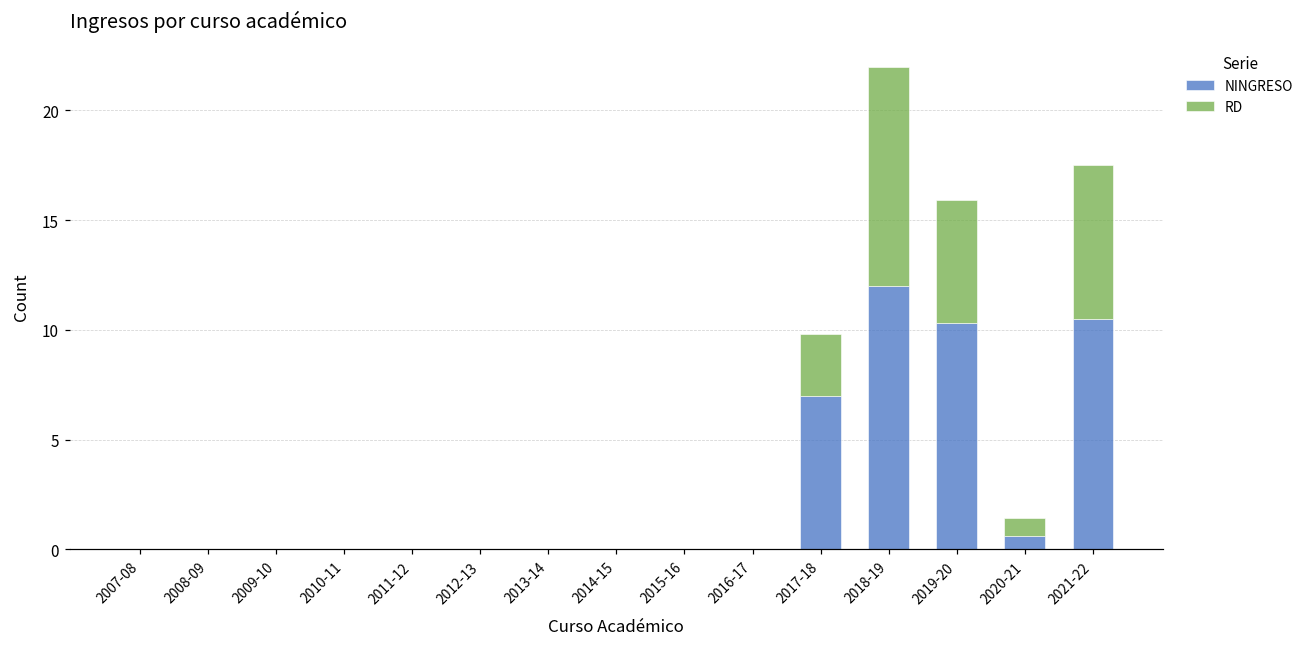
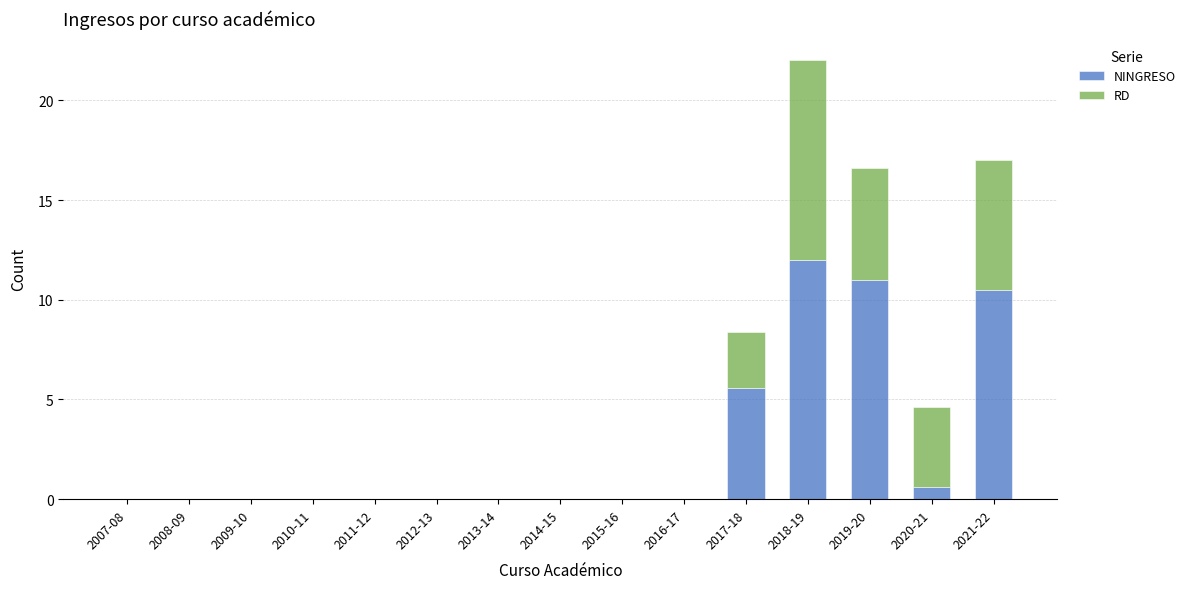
  {
    "NINGRESO": {
      "2007-08": 0.0,
      "2008-09": 0.0,
      "2009-10": 0.0,
      "2010-11": 0.0,
      "2011-12": 0.0,
      "2012-13": 0.0,
      "2013-14": 0.0,
      "2014-15": 0.0,
      "2015-16": 0.0,
      "2016-17": 0.0,
-     "2017-18": 7.0,
+     "2017-18": 5.6,
      "2018-19": 12.0,
-     "2019-20": 10.3,
+     "2019-20": 11.0,
      "2020-21": 0.6,
      "2021-22": 10.5
    },
    "RD": {
      "2007-08": 0.0,
      "2008-09": 0.0,
      "2009-10": 0.0,
      "2010-11": 0.0,
      "2011-12": 0.0,
      "2012-13": 0.0,
      "2013-14": 0.0,
      "2014-15": 0.0,
      "2015-16": 0.0,
      "2016-17": 0.0,
      "2017-18": 2.8,
      "2018-19": 10.0,
      "2019-20": 5.6,
-     "2020-21": 0.8,
-     "2021-22": 7.0
+     "2020-21": 4.0,
+     "2021-22": 6.5
    }
  }
